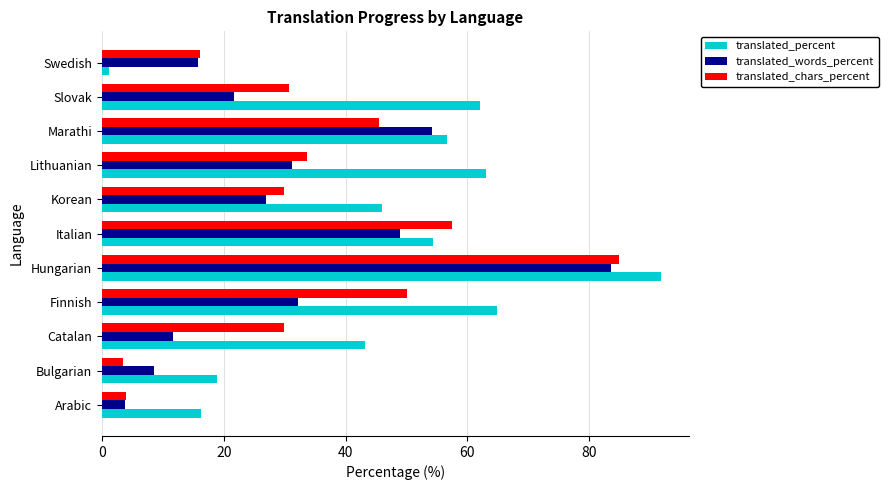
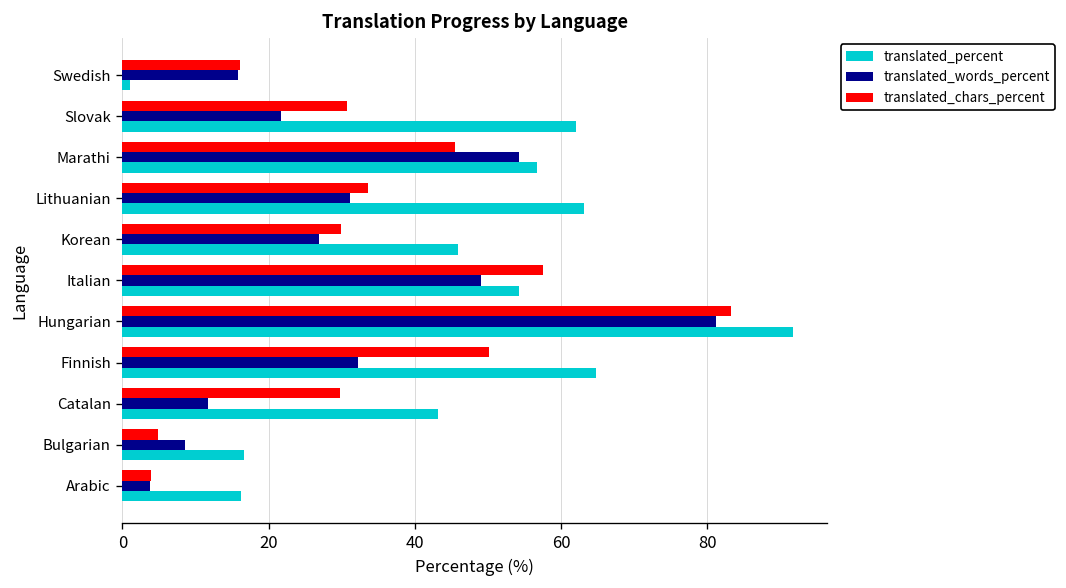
  {
    "translated_percent": {
      "Swedish": 1,
      "Slovak": 62,
      "Marathi": 57,
      "Lithuanian": 63,
      "Korean": 46,
      "Italian": 54,
      "Hungarian": 92,
      "Finnish": 65,
      "Catalan": 43,
-     "Bulgarian": 19,
+     "Bulgarian": 17,
      "Arabic": 16
    },
    "translated_words_percent": {
      "Swedish": 16,
      "Slovak": 22,
      "Marathi": 54,
      "Lithuanian": 31,
      "Korean": 27,
      "Italian": 49,
-     "Hungarian": 84,
+     "Hungarian": 81,
      "Finnish": 32,
      "Catalan": 12,
      "Bulgarian": 9,
      "Arabic": 4
    },
    "translated_chars_percent": {
      "Swedish": 16,
      "Slovak": 31,
      "Marathi": 46,
      "Lithuanian": 34,
      "Korean": 30,
      "Italian": 58,
-     "Hungarian": 85,
+     "Hungarian": 83,
      "Finnish": 50,
      "Catalan": 30,
-     "Bulgarian": 4,
+     "Bulgarian": 5,
      "Arabic": 4
    }
  }
